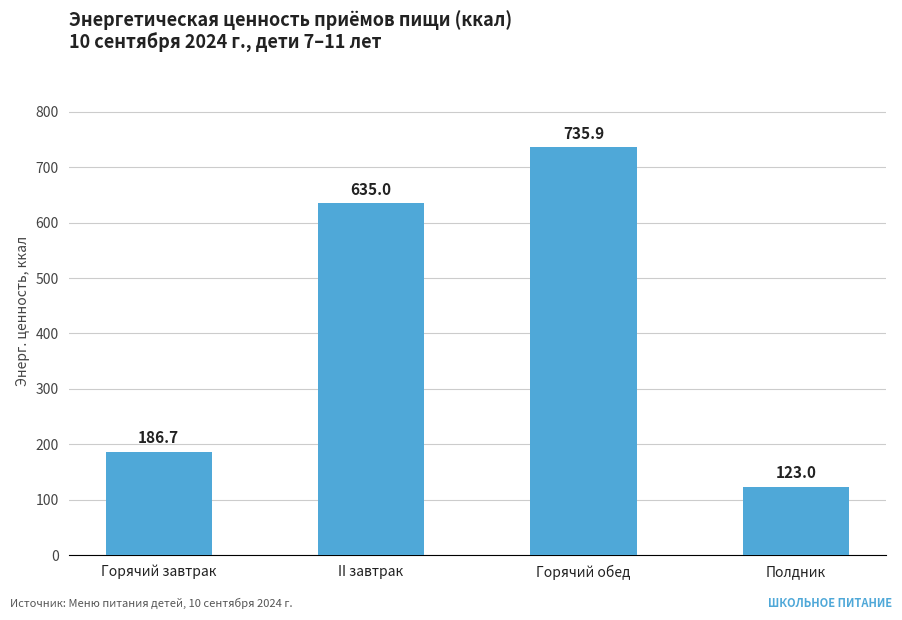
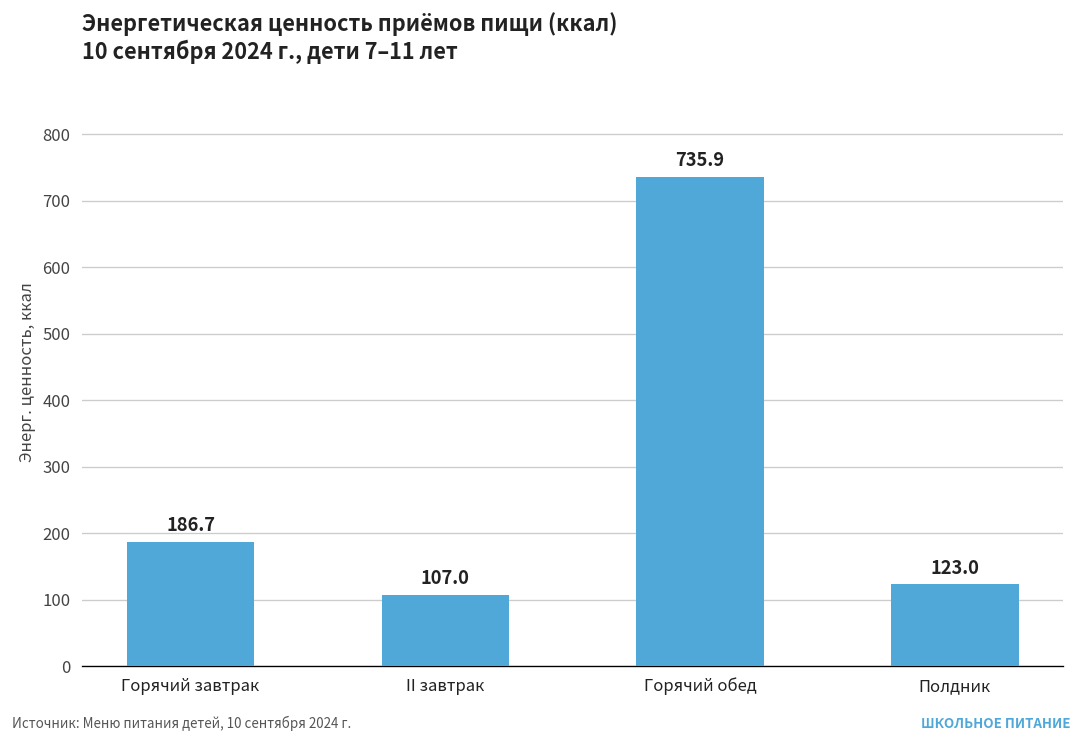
  {
    "Горячий завтрак": 186.7,
-   "II завтрак": 635.0,
+   "II завтрак": 107.0,
    "Горячий обед": 735.9,
    "Полдник": 123.0
  }
